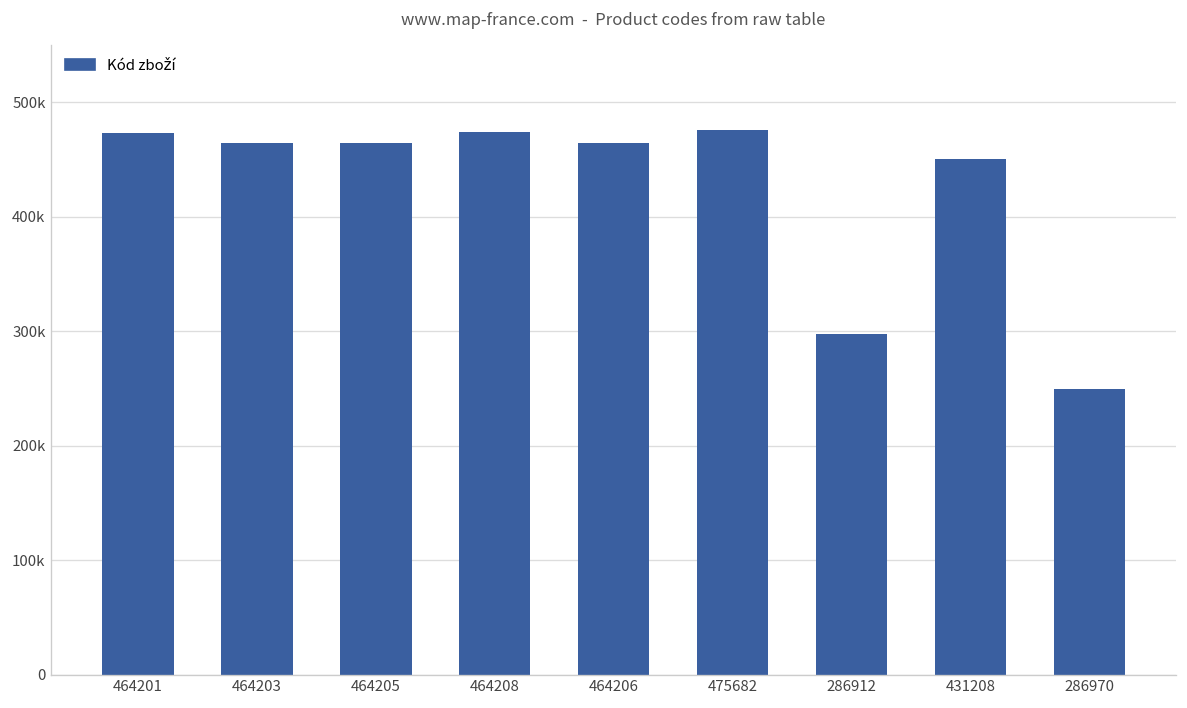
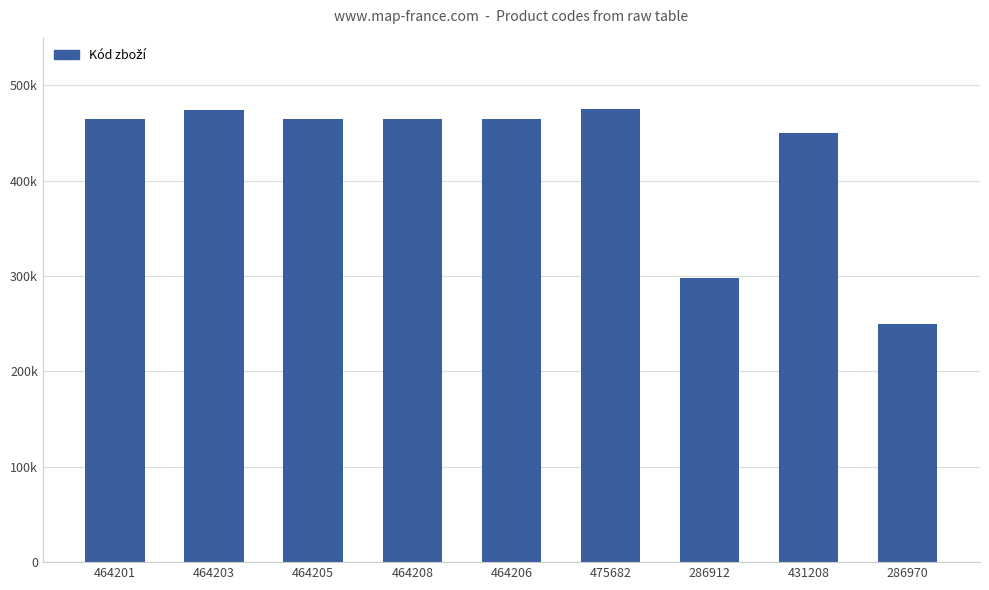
  {
-   "464201": 470000,
-   "464203": 460000,
+   "464201": 460000,
+   "464203": 470000,
    "464205": 460000,
-   "464208": 470000,
+   "464208": 460000,
    "464206": 460000,
    "475682": 480000,
    "286912": 300000,
    "431208": 450000,
    "286970": 250000
  }
